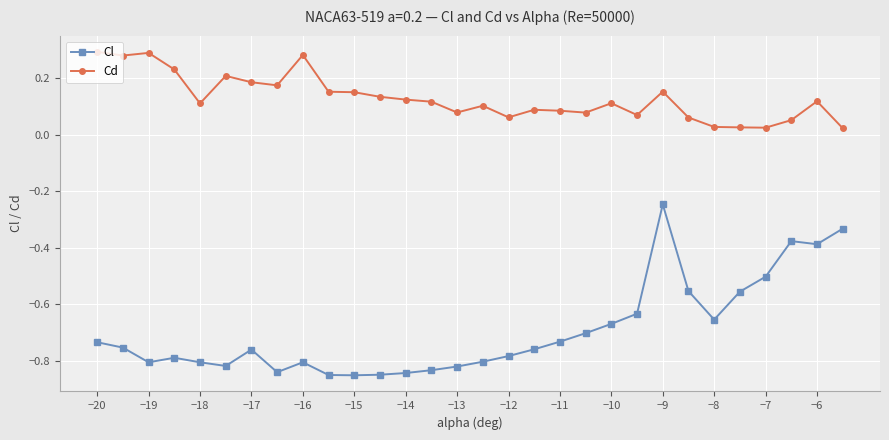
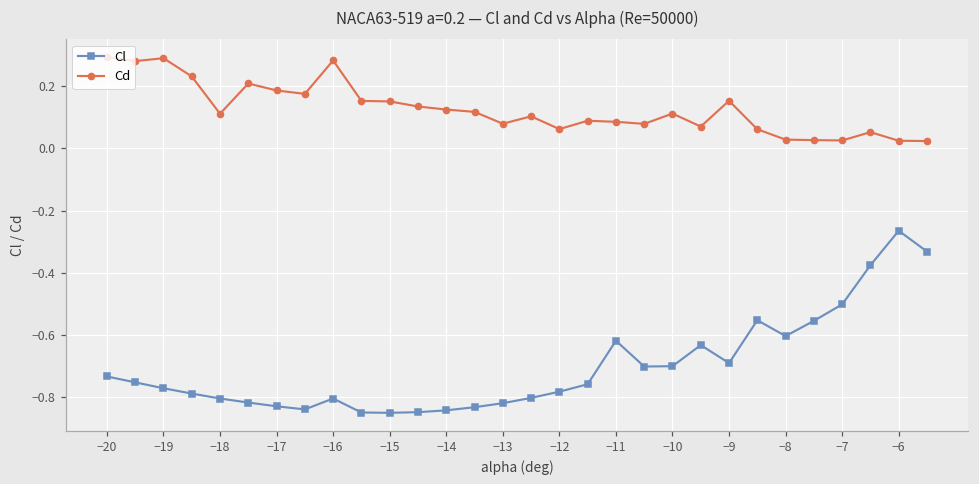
  {
    "Cl": {
      "−20": -0.73,
-     "−19": -0.81,
+     "−19": -0.77,
      "−18": -0.81,
-     "−17": -0.76,
+     "−17": -0.83,
      "−16": -0.81,
      "−15": -0.85,
      "−14": -0.84,
      "−13": -0.82,
      "−12": -0.78,
-     "−11": -0.73,
-     "−10": -0.67,
-     "−9": -0.25,
-     "−8": -0.65,
+     "−11": -0.62,
+     "−10": -0.70,
+     "−9": -0.69,
+     "−8": -0.60,
      "−7": -0.50,
-     "−6": -0.39
+     "−6": -0.27
    },
    "Cd": {
      "−19": 0.29,
      "−18": 0.11,
      "−17": 0.19,
      "−16": 0.28,
      "−15": 0.15,
      "−14": 0.13,
      "−13": 0.08,
      "−12": 0.06,
      "−11": 0.09,
      "−10": 0.11,
      "−9": 0.15,
      "−8": 0.03,
      "−7": 0.03,
-     "−6": 0.12
+     "−6": 0.02
    }
  }
